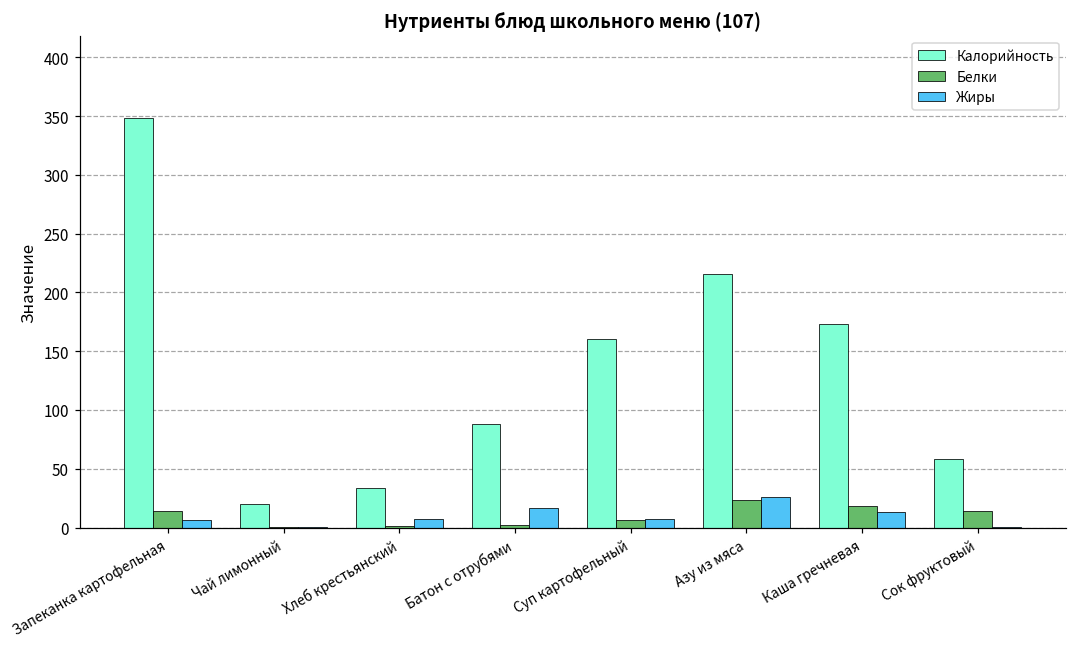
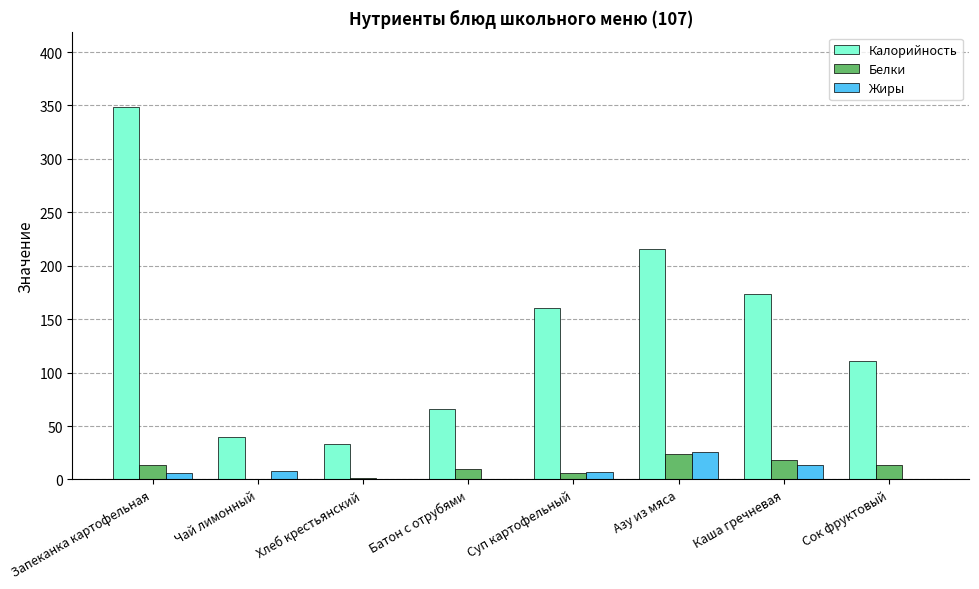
  {
    "Калорийность": {
      "Запеканка картофельная": 349,
-     "Чай лимонный": 20,
+     "Чай лимонный": 40,
      "Хлеб крестьянский": 34,
-     "Батон с отрубями": 88,
+     "Батон с отрубями": 66,
      "Суп картофельный": 160,
      "Азу из мяса": 216,
      "Каша гречневая": 173,
-     "Сок фруктовый": 59
+     "Сок фруктовый": 111
    },
    "Белки": {
      "Запеканка картофельная": 14,
-     "Батон с отрубями": 2,
+     "Батон с отрубями": 10,
      "Суп картофельный": 6,
      "Азу из мяса": 23,
      "Каша гречневая": 18,
      "Сок фруктовый": 14
    },
    "Жиры": {
      "Запеканка картофельная": 6,
-     "Чай лимонный": 0,
-     "Хлеб крестьянский": 8,
-     "Батон с отрубями": 16,
+     "Чай лимонный": 8,
+     "Хлеб крестьянский": 0,
+     "Батон с отрубями": 1,
      "Суп картофельный": 7,
      "Азу из мяса": 26,
      "Каша гречневая": 14
    }
  }
